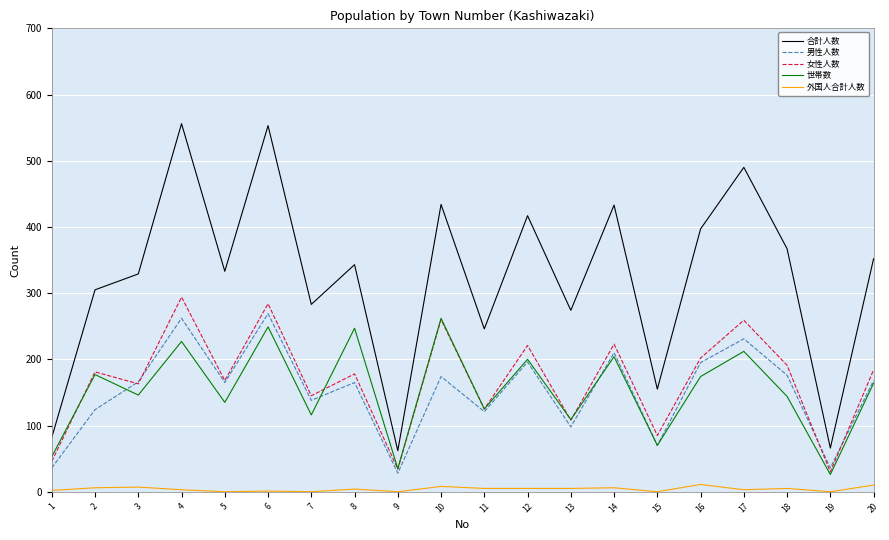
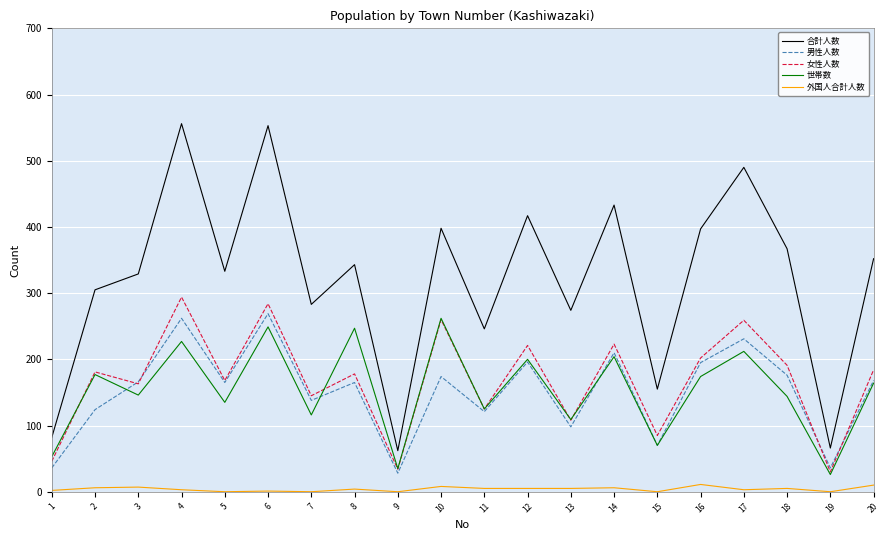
  {
    "合計人数": {
      "1": 80,
      "2": 310,
      "3": 330,
      "4": 560,
      "5": 330,
      "6": 550,
      "7": 280,
      "8": 340,
      "9": 60,
-     "10": 430,
+     "10": 400,
      "11": 250,
      "12": 420,
      "13": 270,
      "14": 430,
      "15": 160,
      "16": 400,
      "17": 490,
      "18": 370,
      "19": 70,
      "20": 350
    },
    "男性人数": {
      "1": 40,
      "2": 120,
      "4": 260,
      "6": 270,
      "7": 140,
      "8": 170,
      "9": 30,
      "10": 170,
      "11": 120,
      "12": 200,
      "13": 100,
      "14": 210,
      "16": 200,
      "17": 230,
      "18": 180,
      "19": 40,
      "20": 170
    },
    "女性人数": {
      "1": 50,
      "2": 180,
      "4": 290,
      "6": 280,
      "7": 150,
      "8": 180,
      "12": 220,
      "14": 220,
      "15": 90,
      "16": 200,
      "17": 260,
      "18": 190,
      "19": 30,
      "20": 180
    },
    "世帯数": {
      "1": 50,
      "2": 180,
      "3": 150,
      "4": 230,
      "5": 140,
      "6": 250,
      "7": 120,
      "8": 250,
      "12": 200,
      "14": 200,
      "16": 170,
      "17": 210,
      "18": 140,
      "19": 30,
      "20": 160
    },
    "外国人合計人数": {
      "1": 0,
      "2": 10,
      "3": 10,
      "4": 0,
      "5": 0,
      "6": 0,
      "7": 0,
      "8": 0,
      "9": 0,
      "10": 10,
      "11": 10,
      "12": 10,
      "13": 10,
      "14": 10,
      "15": 0,
      "16": 10,
      "17": 0,
      "18": 10,
      "19": 0,
      "20": 10
    }
  }
